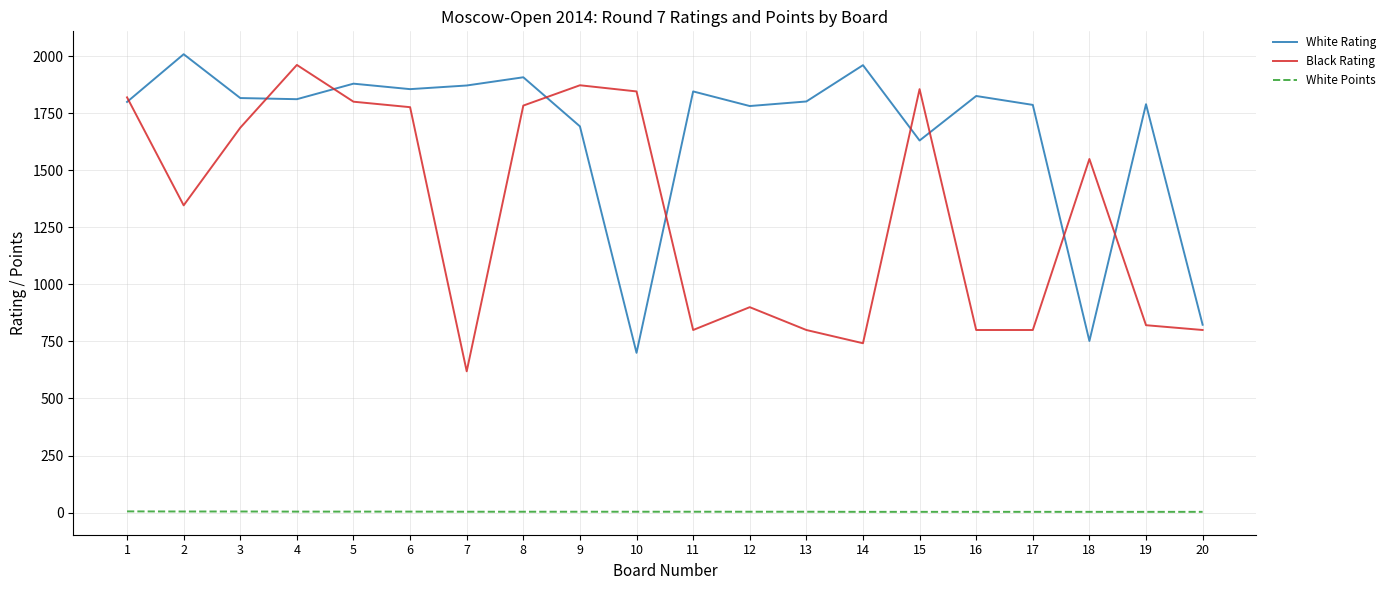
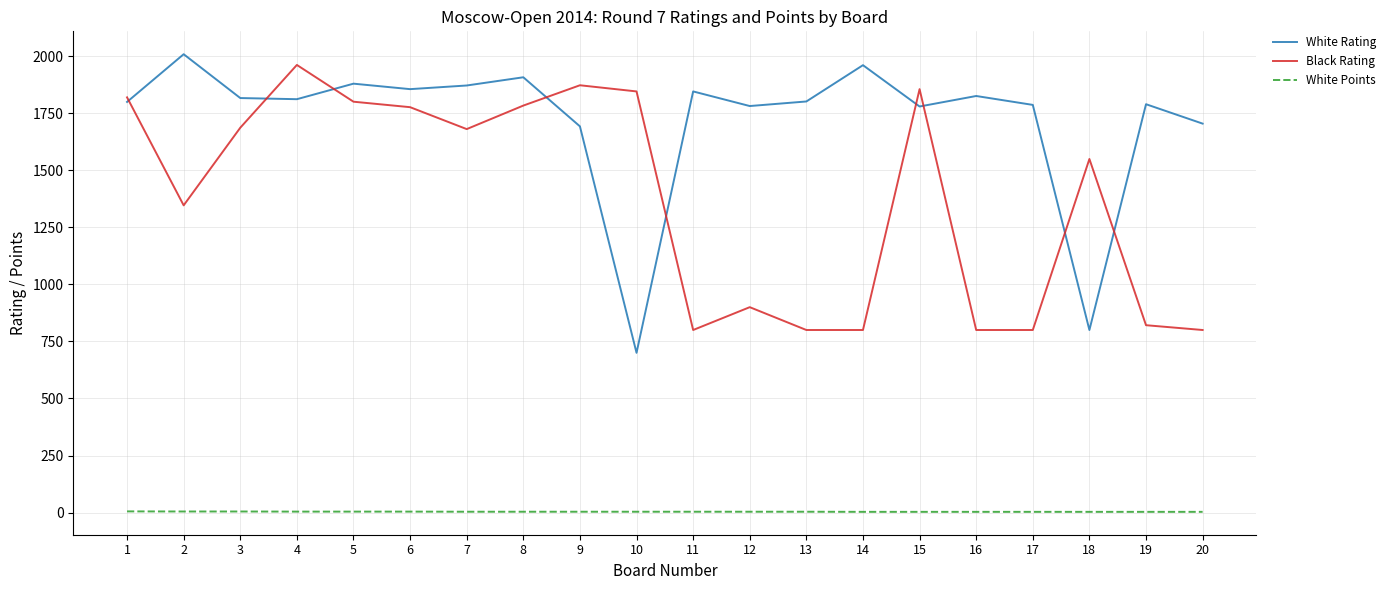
  {
    "White Rating": {
      "1": 1800,
      "2": 2010,
      "3": 1820,
      "4": 1810,
      "5": 1880,
      "6": 1860,
      "7": 1870,
      "8": 1910,
      "9": 1690,
      "10": 700,
      "11": 1850,
      "12": 1780,
      "13": 1800,
      "14": 1960,
-     "15": 1630,
+     "15": 1780,
      "16": 1830,
      "17": 1790,
-     "18": 750,
+     "18": 800,
      "19": 1790,
-     "20": 820
+     "20": 1700
    },
    "Black Rating": {
      "1": 1820,
      "2": 1350,
      "3": 1690,
      "4": 1960,
      "5": 1800,
      "6": 1780,
-     "7": 620,
+     "7": 1680,
      "8": 1780,
      "9": 1870,
      "10": 1850,
      "11": 800,
      "12": 900,
      "13": 800,
-     "14": 740,
+     "14": 800,
      "15": 1860,
      "16": 800,
      "17": 800,
      "18": 1550,
      "19": 820,
      "20": 800
    },
    "White Points": {
      "1": 10,
      "2": 10,
      "3": 10,
      "4": 0,
      "5": 0,
      "6": 0,
      "7": 0,
      "8": 0,
      "9": 0,
      "10": 0,
      "11": 0,
      "12": 0,
      "13": 0,
      "14": 0,
      "15": 0,
      "16": 0,
      "17": 0,
      "18": 0,
      "19": 0,
      "20": 0
    }
  }
